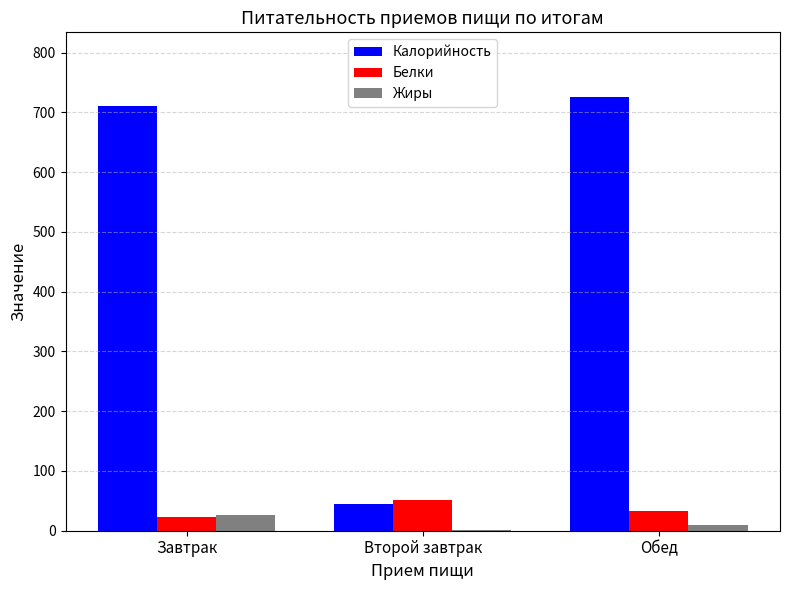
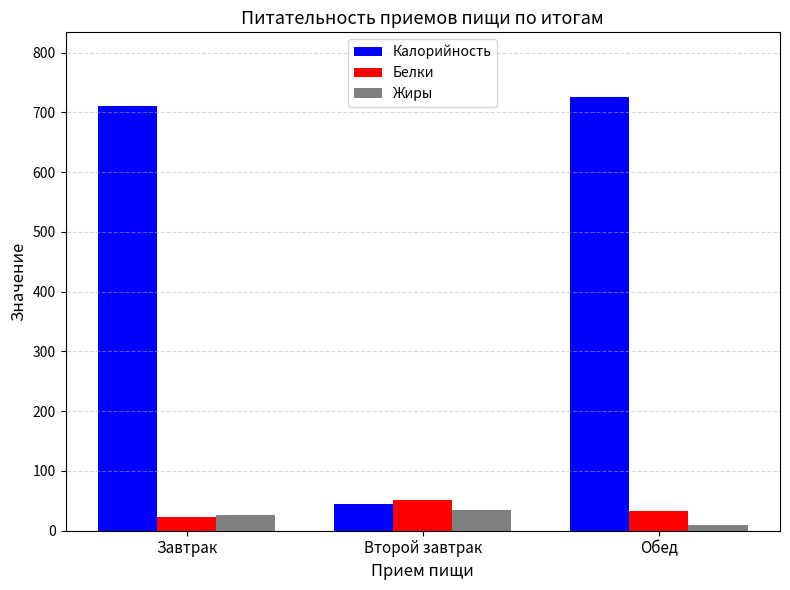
  {
    "Калорийность": {
      "Завтрак": 710,
      "Второй завтрак": 40,
      "Обед": 720
    },
    "Белки": {
      "Завтрак": 20,
      "Второй завтрак": 50,
      "Обед": 30
    },
    "Жиры": {
      "Завтрак": 30,
-     "Второй завтрак": 0,
+     "Второй завтрак": 30,
      "Обед": 10
    }
  }
